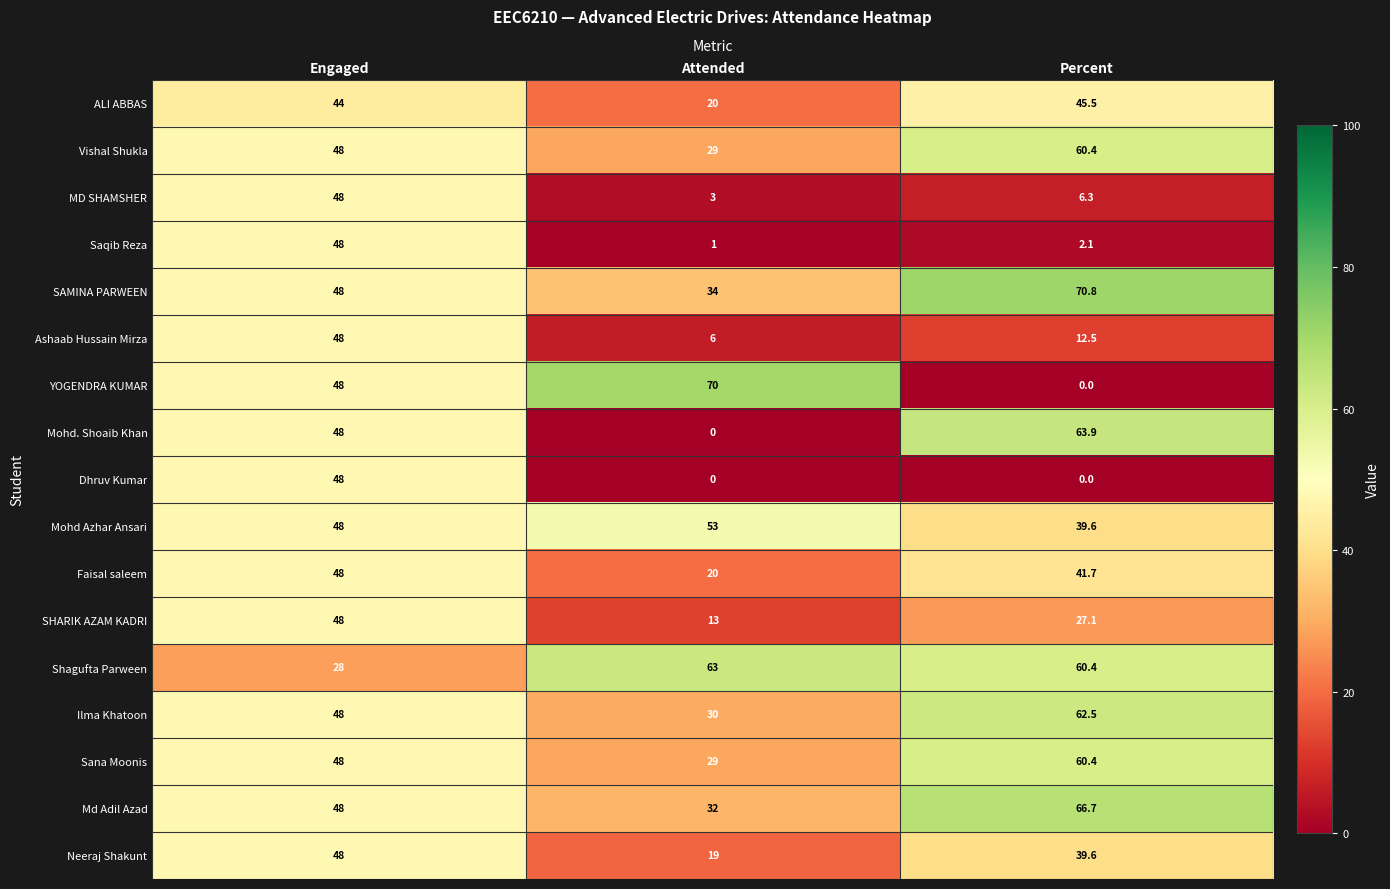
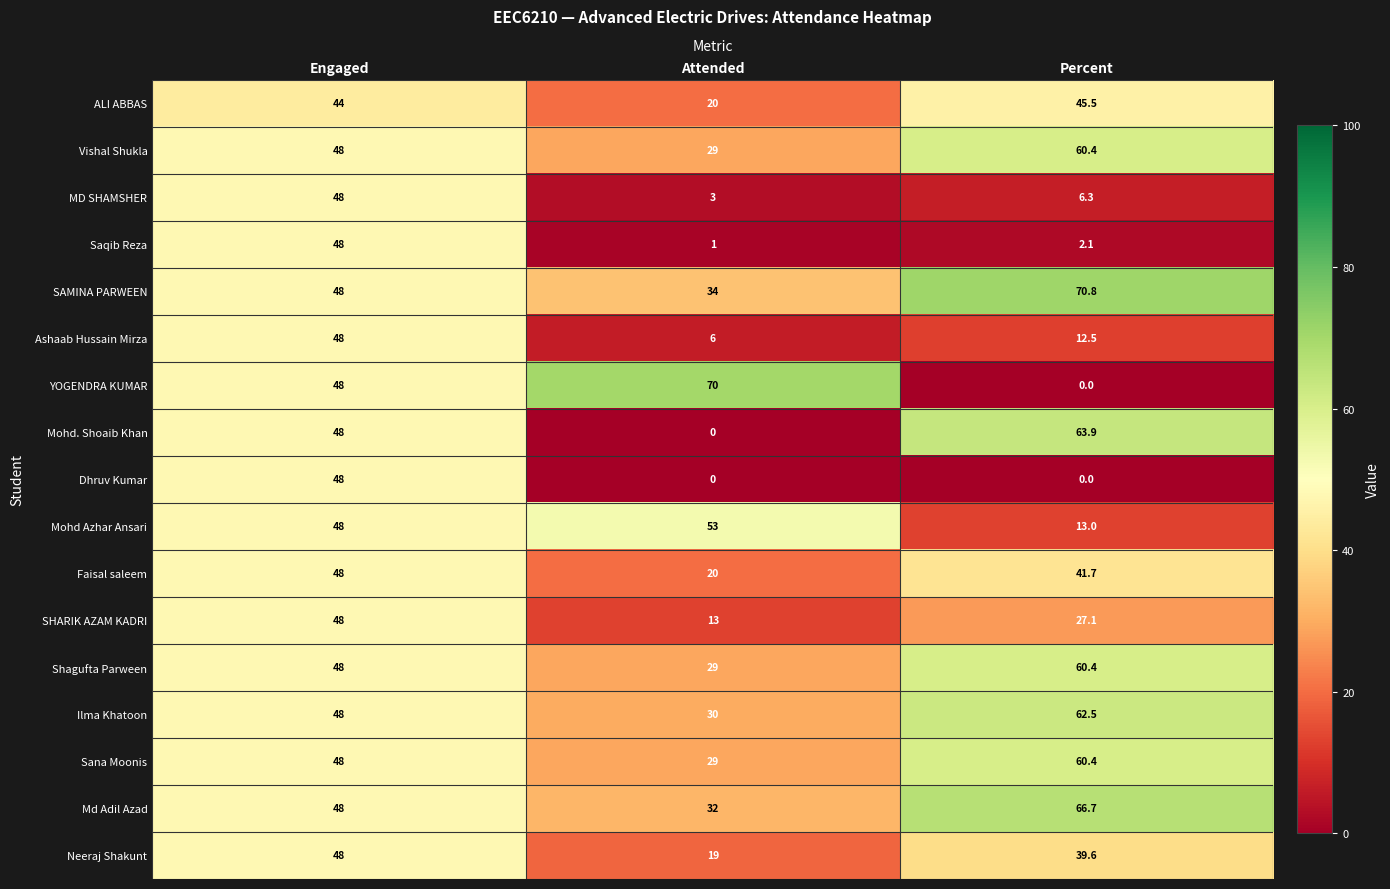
  {
    "ALI ABBAS": {
      "Engaged": 44,
      "Attended": 20,
      "Percent": 45.5
    },
    "Vishal Shukla": {
      "Engaged": 48,
      "Attended": 29,
      "Percent": 60.4
    },
    "MD SHAMSHER": {
      "Engaged": 48,
      "Attended": 3,
      "Percent": 6.3
    },
    "Saqib Reza": {
      "Engaged": 48,
      "Attended": 1,
      "Percent": 2.1
    },
    "SAMINA PARWEEN": {
      "Engaged": 48,
      "Attended": 34,
      "Percent": 70.8
    },
    "Ashaab Hussain Mirza": {
      "Engaged": 48,
      "Attended": 6,
      "Percent": 12.5
    },
    "YOGENDRA KUMAR": {
      "Engaged": 48,
      "Attended": 70,
      "Percent": 0.0
    },
    "Mohd. Shoaib Khan": {
      "Engaged": 48,
      "Attended": 0,
      "Percent": 63.9
    },
    "Dhruv Kumar": {
      "Engaged": 48,
      "Attended": 0,
      "Percent": 0.0
    },
    "Mohd Azhar Ansari": {
      "Engaged": 48,
      "Attended": 53,
-     "Percent": 39.6
+     "Percent": 13.0
    },
    "Faisal saleem": {
      "Engaged": 48,
      "Attended": 20,
      "Percent": 41.7
    },
    "SHARIK AZAM KADRI": {
      "Engaged": 48,
      "Attended": 13,
      "Percent": 27.1
    },
    "Shagufta Parween": {
-     "Engaged": 28,
-     "Attended": 63,
+     "Engaged": 48,
+     "Attended": 29,
      "Percent": 60.4
    },
    "Ilma Khatoon": {
      "Engaged": 48,
      "Attended": 30,
      "Percent": 62.5
    },
    "Sana Moonis": {
      "Engaged": 48,
      "Attended": 29,
      "Percent": 60.4
    },
    "Md Adil Azad": {
      "Engaged": 48,
      "Attended": 32,
      "Percent": 66.7
    },
    "Neeraj Shakunt": {
      "Engaged": 48,
      "Attended": 19,
      "Percent": 39.6
    }
  }
